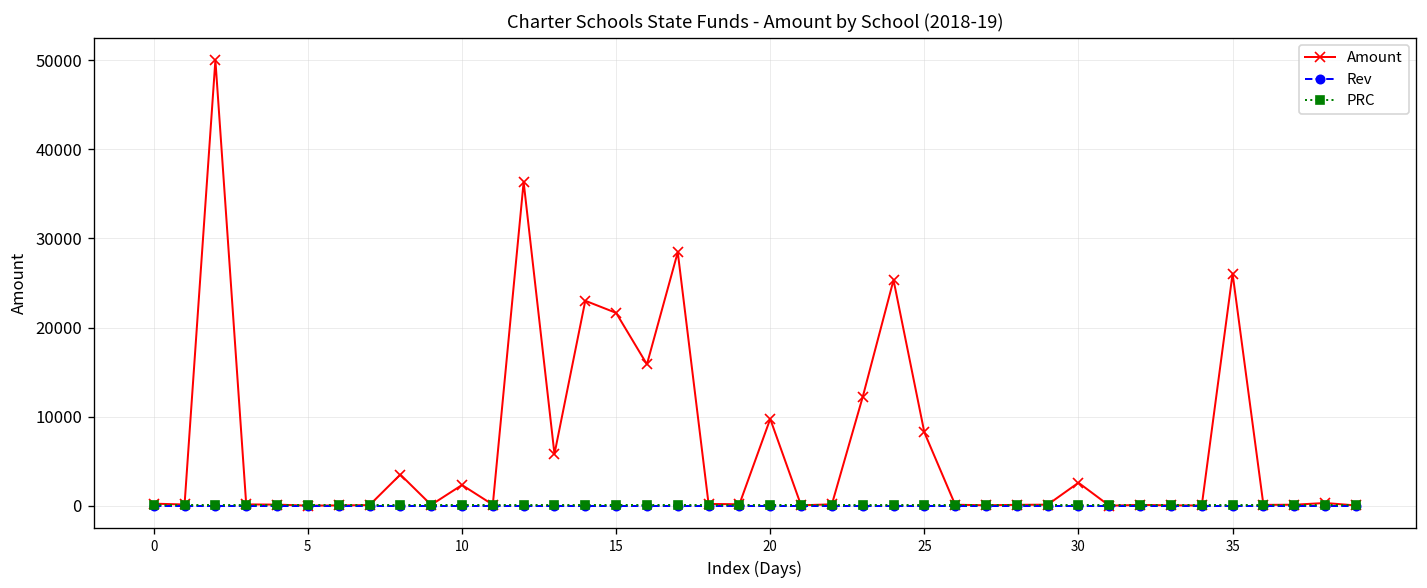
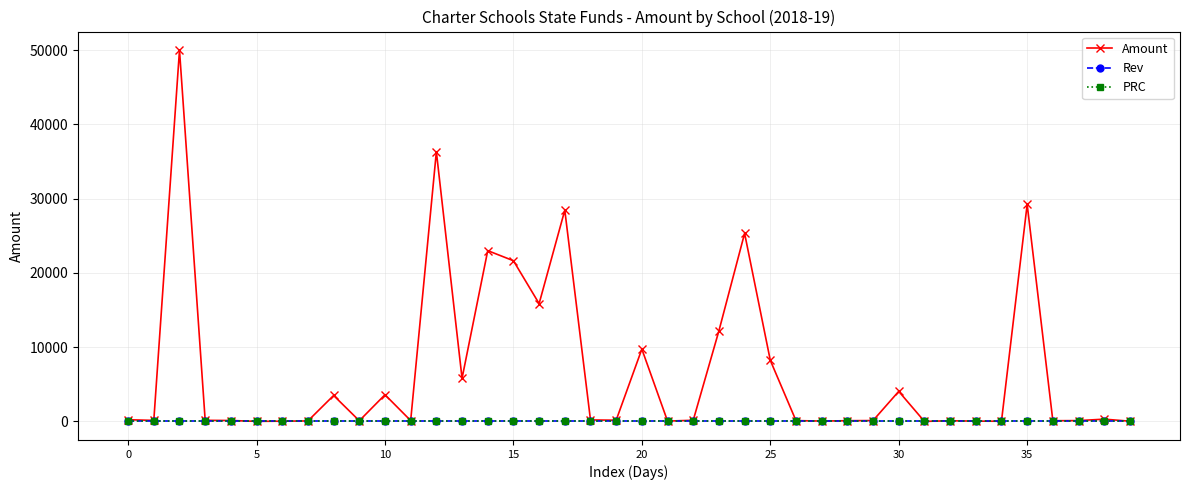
  {
    "Amount": {
-     "10": 2000,
+     "10": 4000,
      "15": 22000,
      "20": 10000,
      "25": 8000,
-     "30": 3000,
-     "35": 26000
+     "30": 4000,
+     "35": 29000
    },
    "PRC": {
      "10": 0,
      "15": 0,
      "20": 0,
      "25": 0,
      "30": 0,
      "35": 0
    }
  }
